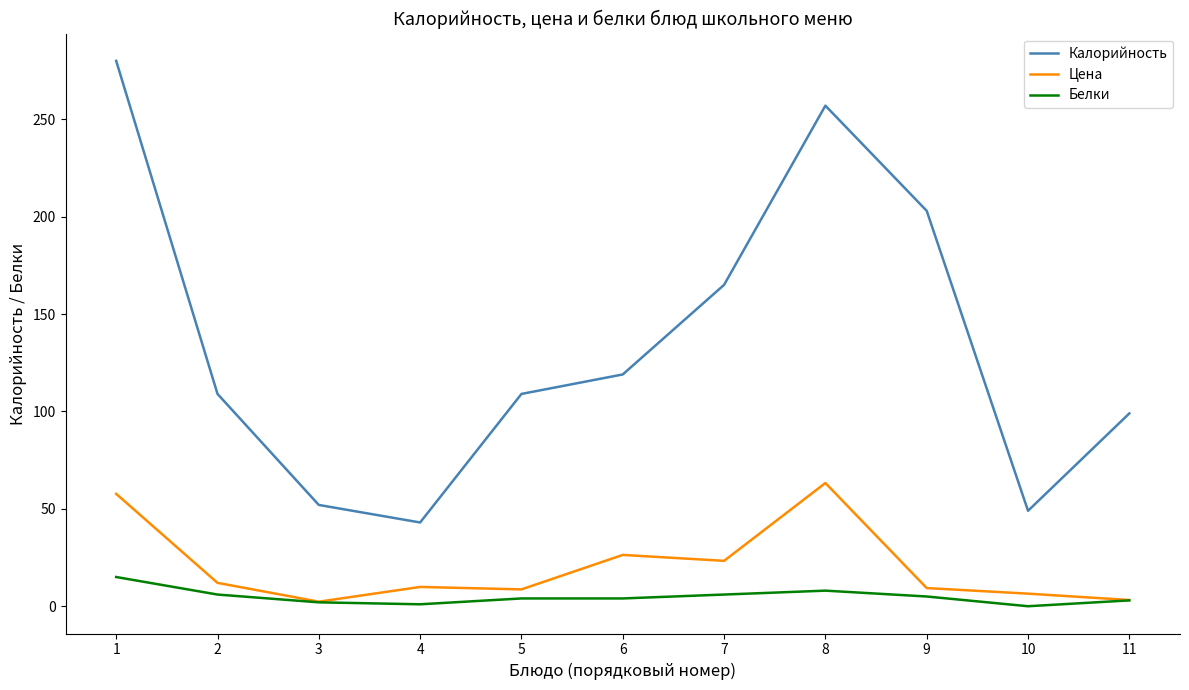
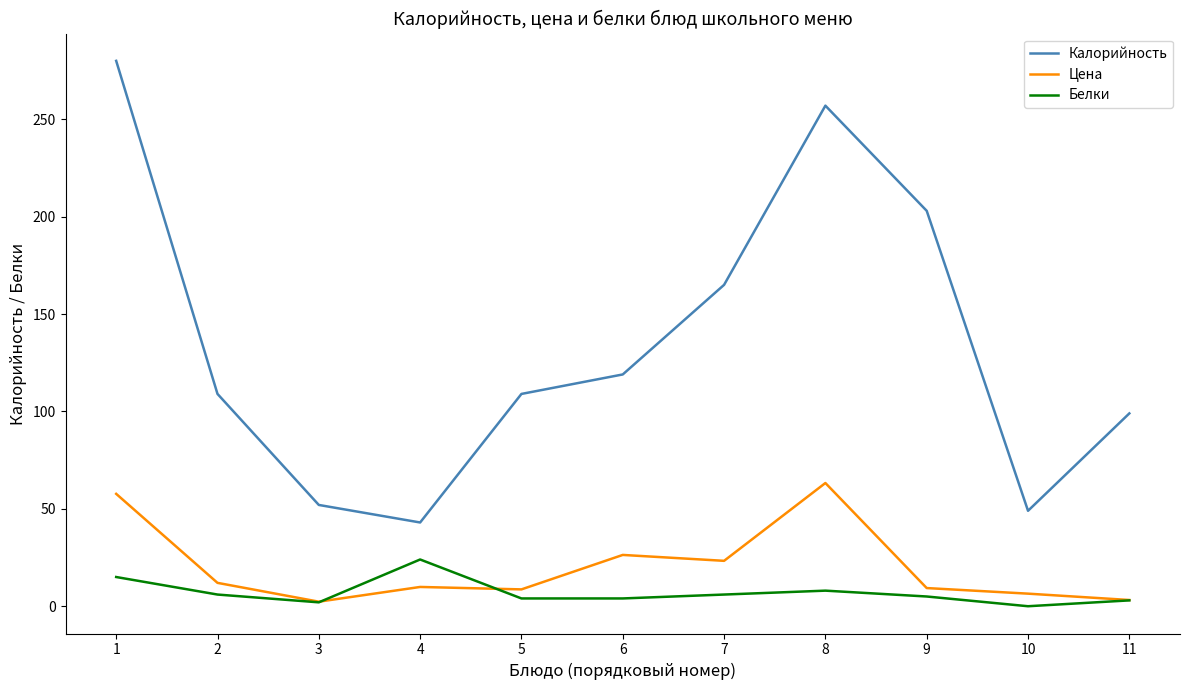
  {
    "Калорийность": {
      "1": 280,
      "2": 109,
      "3": 52,
      "4": 43,
      "5": 109,
      "6": 119,
      "7": 165,
      "8": 257,
      "9": 203,
      "10": 49,
      "11": 99
    },
    "Цена": {
      "1": 58,
      "2": 12,
      "4": 10,
      "5": 9,
      "6": 26,
      "7": 23,
      "8": 63,
      "9": 9,
      "10": 6
    },
    "Белки": {
      "1": 15,
      "2": 6,
-     "4": 1,
+     "4": 24,
      "5": 4,
      "6": 4,
      "7": 6,
      "8": 8,
      "9": 5,
      "10": 0
    }
  }
